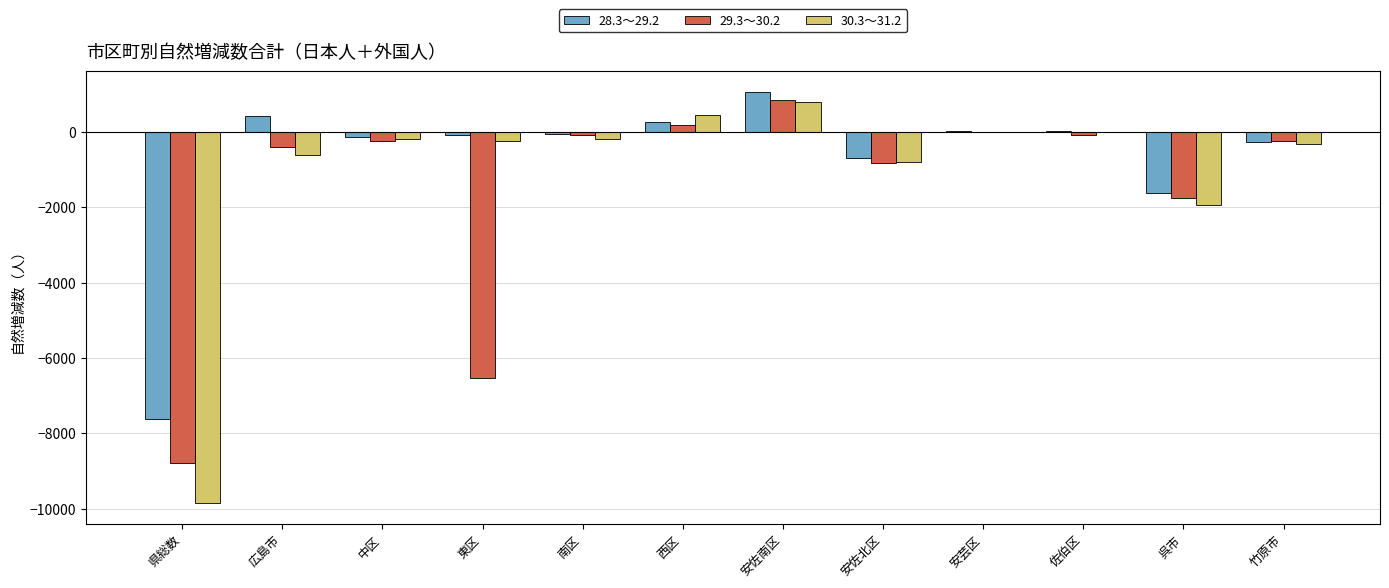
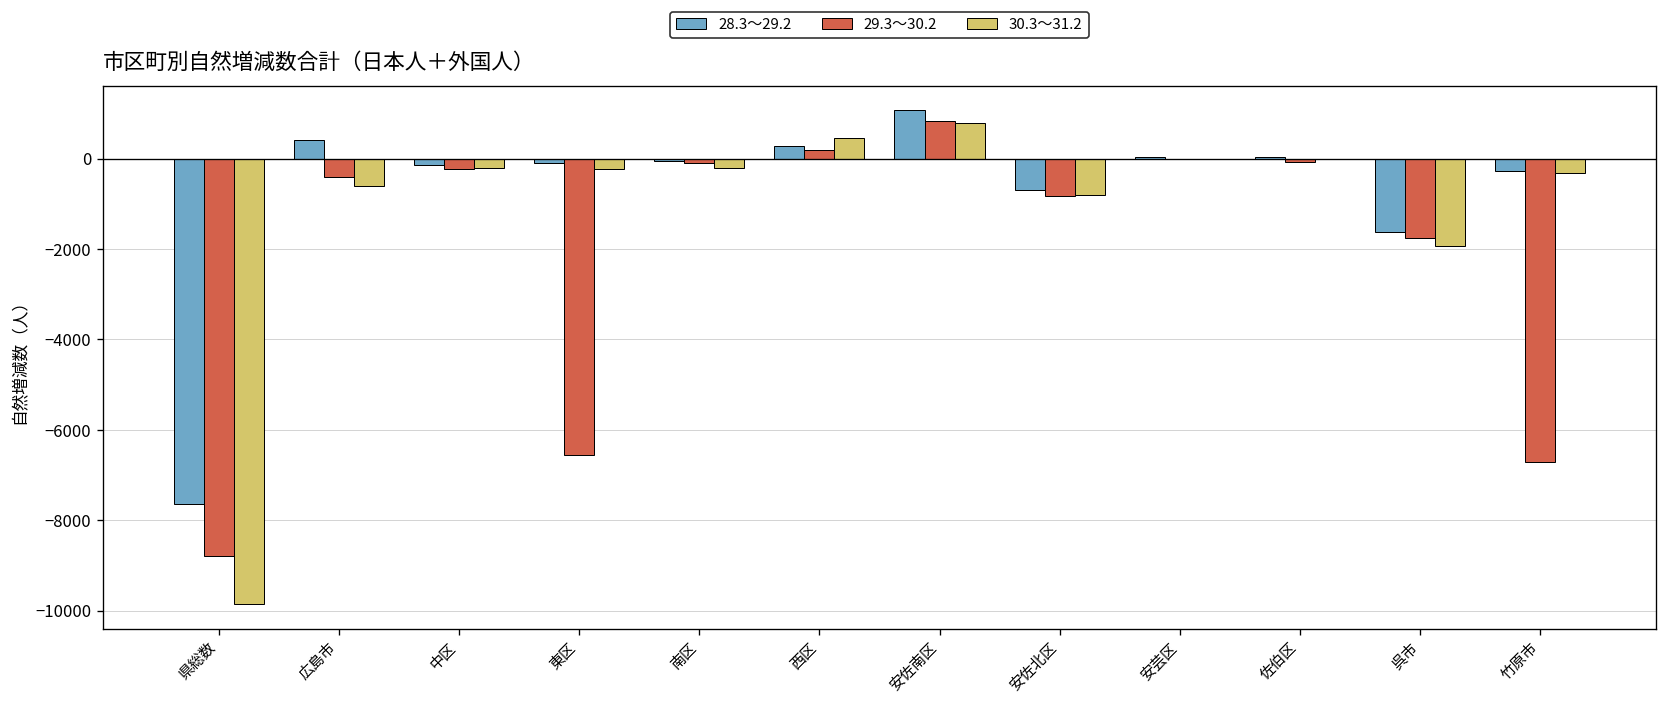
  {
    "28.3～29.2": {
      "県総数": -7600,
      "広島市": 400,
      "中区": -100,
      "東区": -100,
      "西区": 300,
      "安佐南区": 1100,
      "安佐北区": -700,
      "呉市": -1600,
      "竹原市": -300
    },
    "29.3～30.2": {
      "県総数": -8800,
      "広島市": -400,
      "中区": -200,
      "東区": -6500,
      "南区": -100,
      "西区": 200,
      "安佐南区": 800,
      "安佐北区": -800,
      "佐伯区": -100,
      "呉市": -1800,
-     "竹原市": -200
+     "竹原市": -6700
    },
    "30.3～31.2": {
      "県総数": -9900,
      "広島市": -600,
      "中区": -200,
      "東区": -200,
      "南区": -200,
      "西区": 400,
      "安佐南区": 800,
      "安佐北区": -800,
      "呉市": -1900,
      "竹原市": -300
    }
  }
